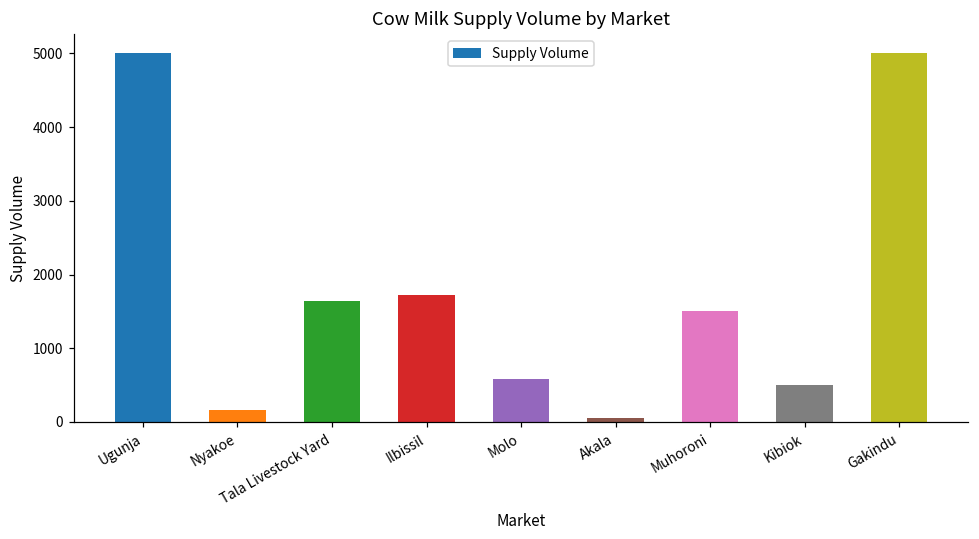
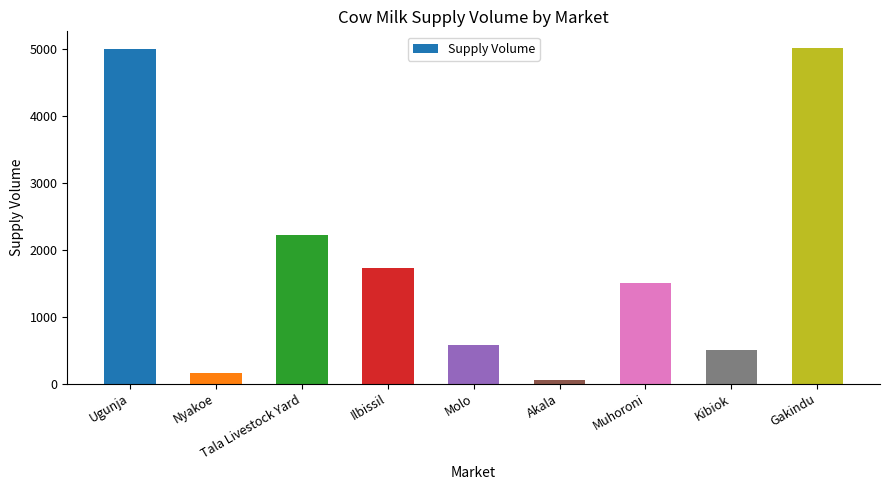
  {
    "Ugunja": 5000,
    "Nyakoe": 200,
-   "Tala Livestock Yard": 1600,
+   "Tala Livestock Yard": 2200,
    "Ilbissil": 1700,
    "Molo": 600,
    "Akala": 100,
    "Muhoroni": 1500,
    "Kibiok": 500,
    "Gakindu": 5000
  }
